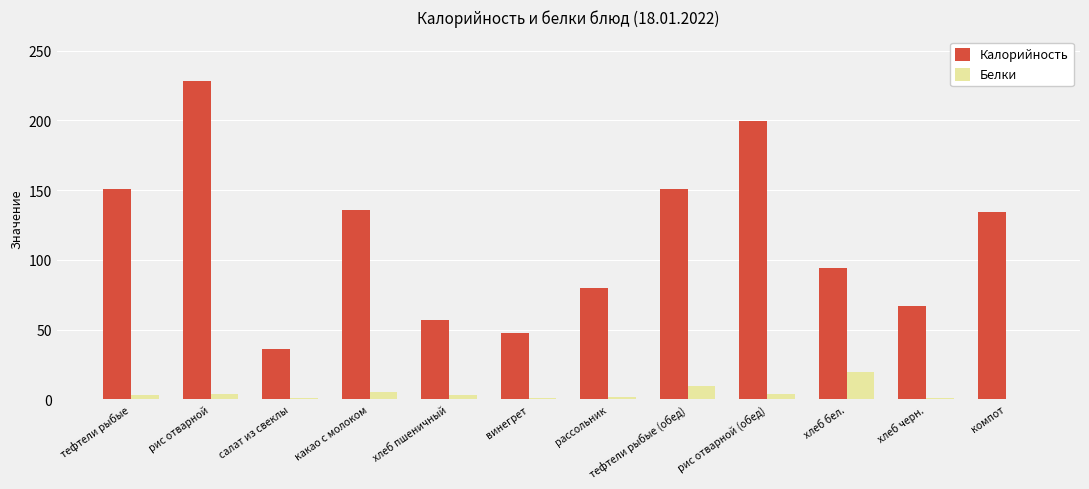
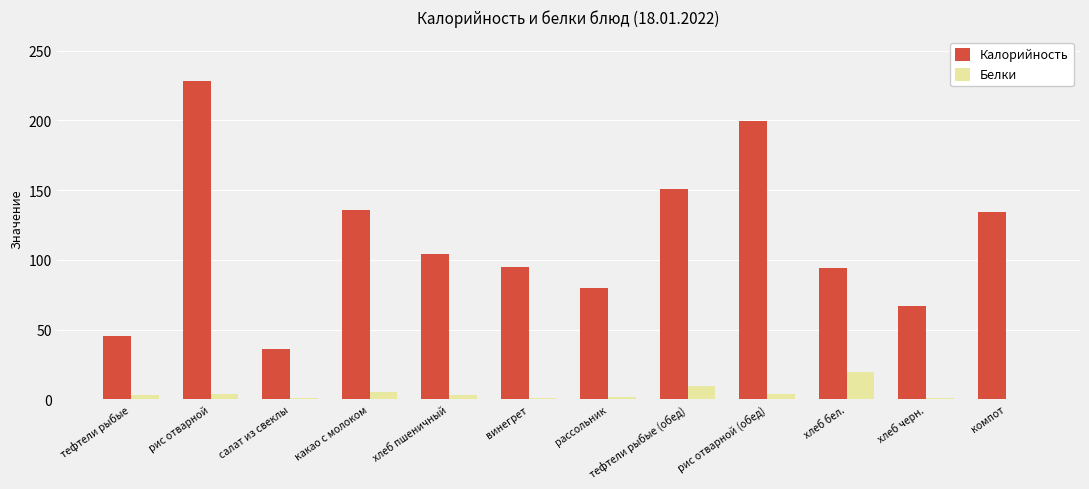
  {
    "Калорийность": {
-     "тефтели рыбые": 151,
+     "тефтели рыбые": 46,
      "рис отварной": 228,
      "салат из свеклы": 36,
      "какао с молоком": 136,
-     "хлеб пшеничный": 57,
-     "винегрет": 47,
+     "хлеб пшеничный": 104,
+     "винегрет": 95,
      "рассольник": 80,
      "тефтели рыбые (обед)": 151,
      "рис отварной (обед)": 200,
      "хлеб бел.": 94,
      "хлеб черн.": 67,
      "компот": 134
    },
    "Белки": {
      "тефтели рыбые": 3,
      "рис отварной": 4,
      "какао с молоком": 5,
      "хлеб пшеничный": 3,
      "тефтели рыбые (обед)": 10,
      "рис отварной (обед)": 4,
      "хлеб бел.": 19
    }
  }
